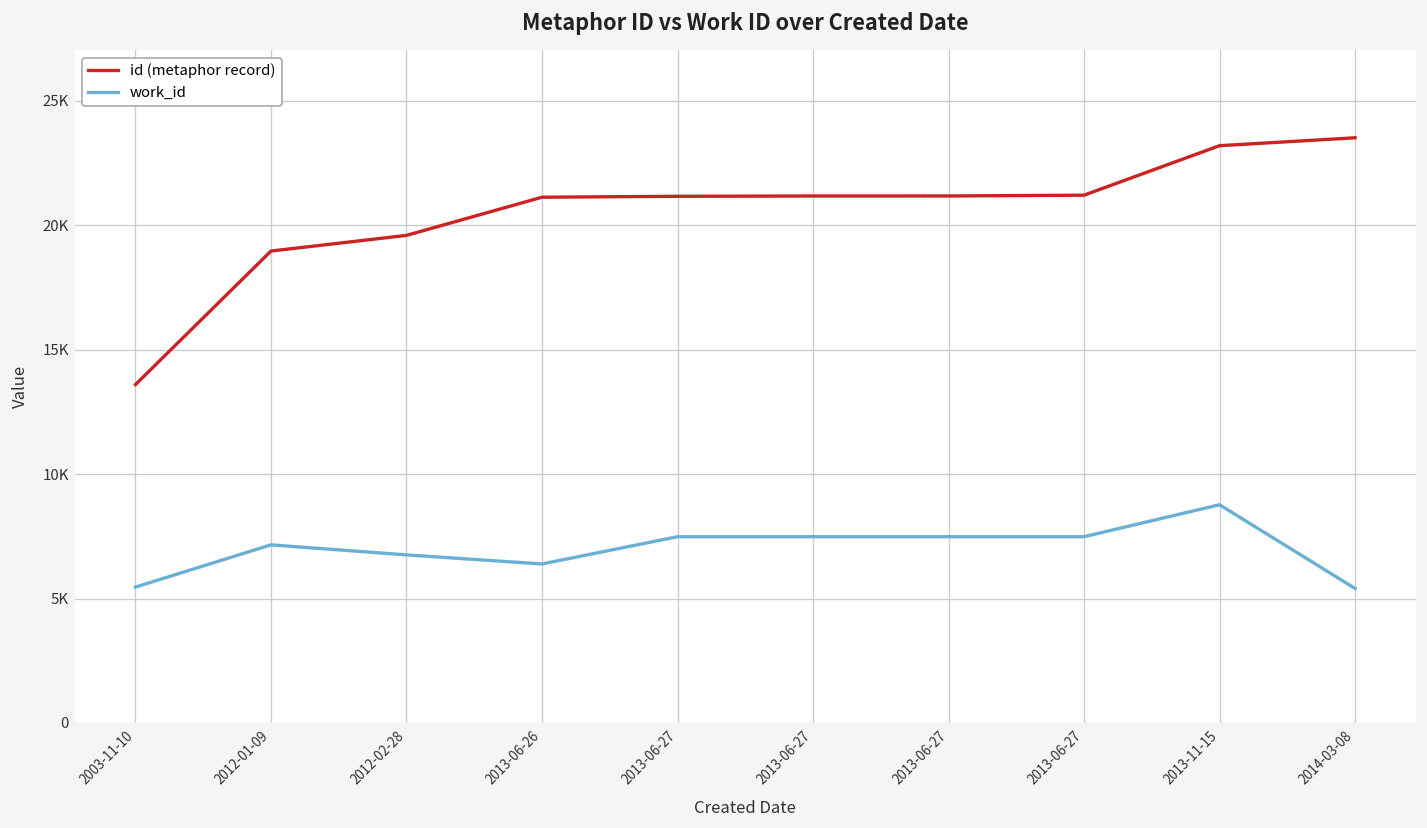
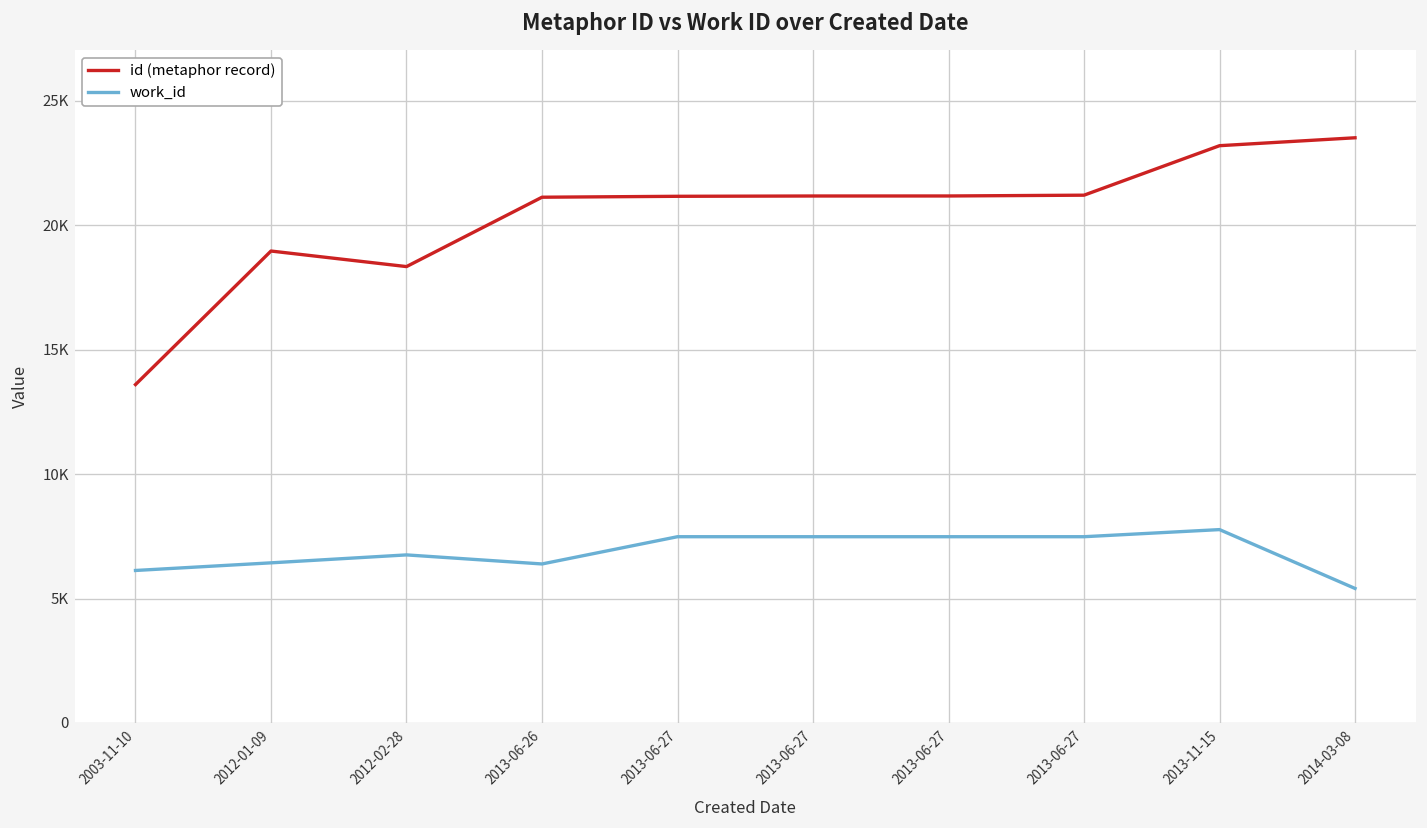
  {
    "id (metaphor record)": {
      "2003-11-10": 13600,
      "2012-01-09": 19000,
-     "2012-02-28": 19600,
+     "2012-02-28": 18300,
      "2013-06-26": 21100,
      "2013-11-15": 23200,
      "2014-03-08": 23500
    },
    "work_id": {
-     "2003-11-10": 5500,
-     "2012-01-09": 7200,
+     "2003-11-10": 6100,
+     "2012-01-09": 6400,
      "2012-02-28": 6800,
      "2013-06-26": 6400,
-     "2013-11-15": 8800,
+     "2013-11-15": 7800,
      "2014-03-08": 5400
    }
  }
